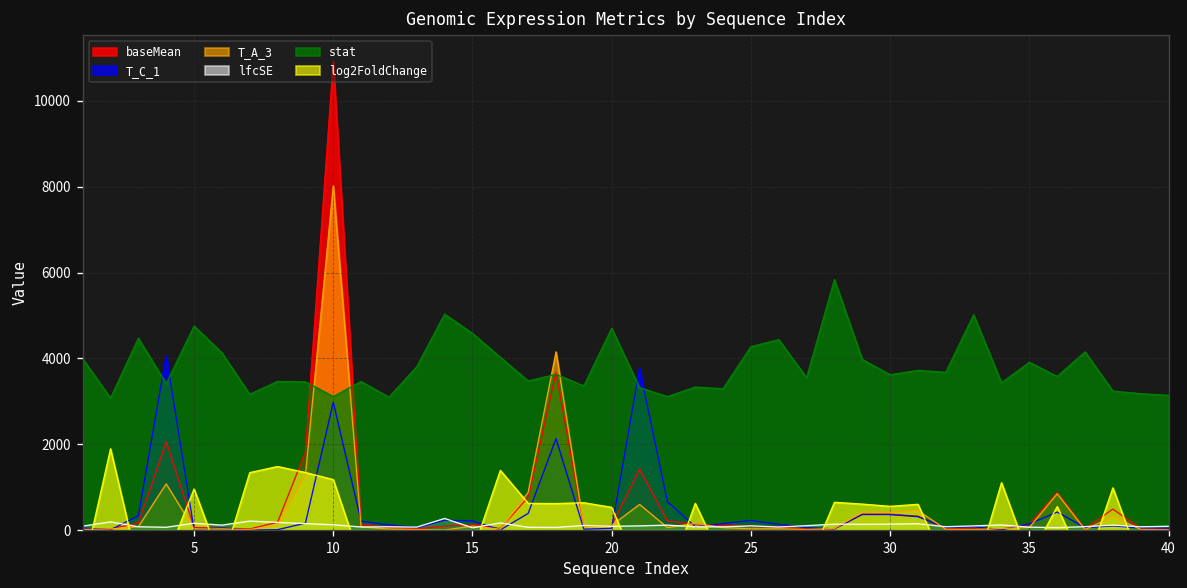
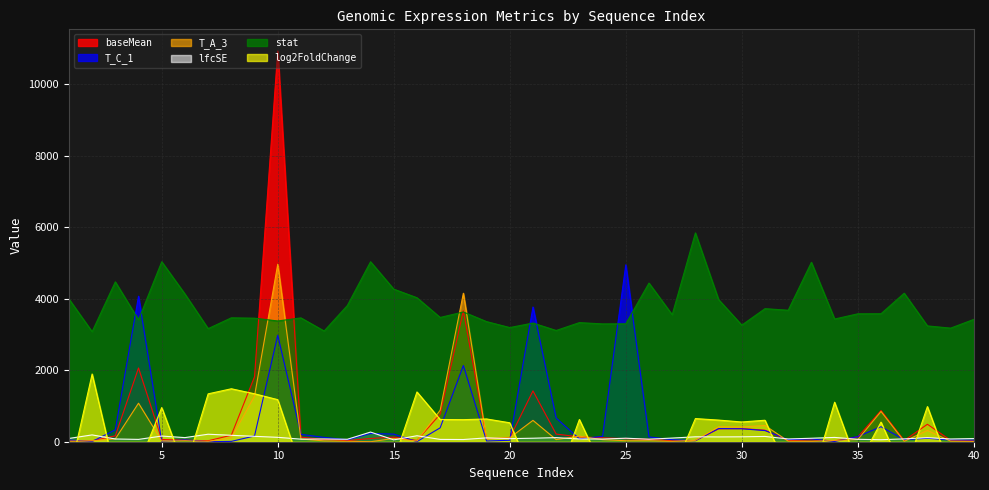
  {
    "T_C_1": {
      "10": 3000,
      "15": 200,
-     "25": 200
+     "25": 4900
    },
    "T_A_3": {
-     "10": 8000
+     "10": 5000
    },
    "lfcSE": {
      "5": 200,
      "10": 100,
      "30": 100
    },
    "stat": {
-     "5": 4800,
-     "10": 3100,
-     "15": 4600,
-     "20": 4700,
-     "25": 4300,
-     "30": 3600,
-     "35": 3900,
-     "40": 3100
+     "5": 5000,
+     "10": 3400,
+     "15": 4300,
+     "20": 3200,
+     "25": 3300,
+     "30": 3300,
+     "35": 3600,
+     "40": 3400
    }
  }
